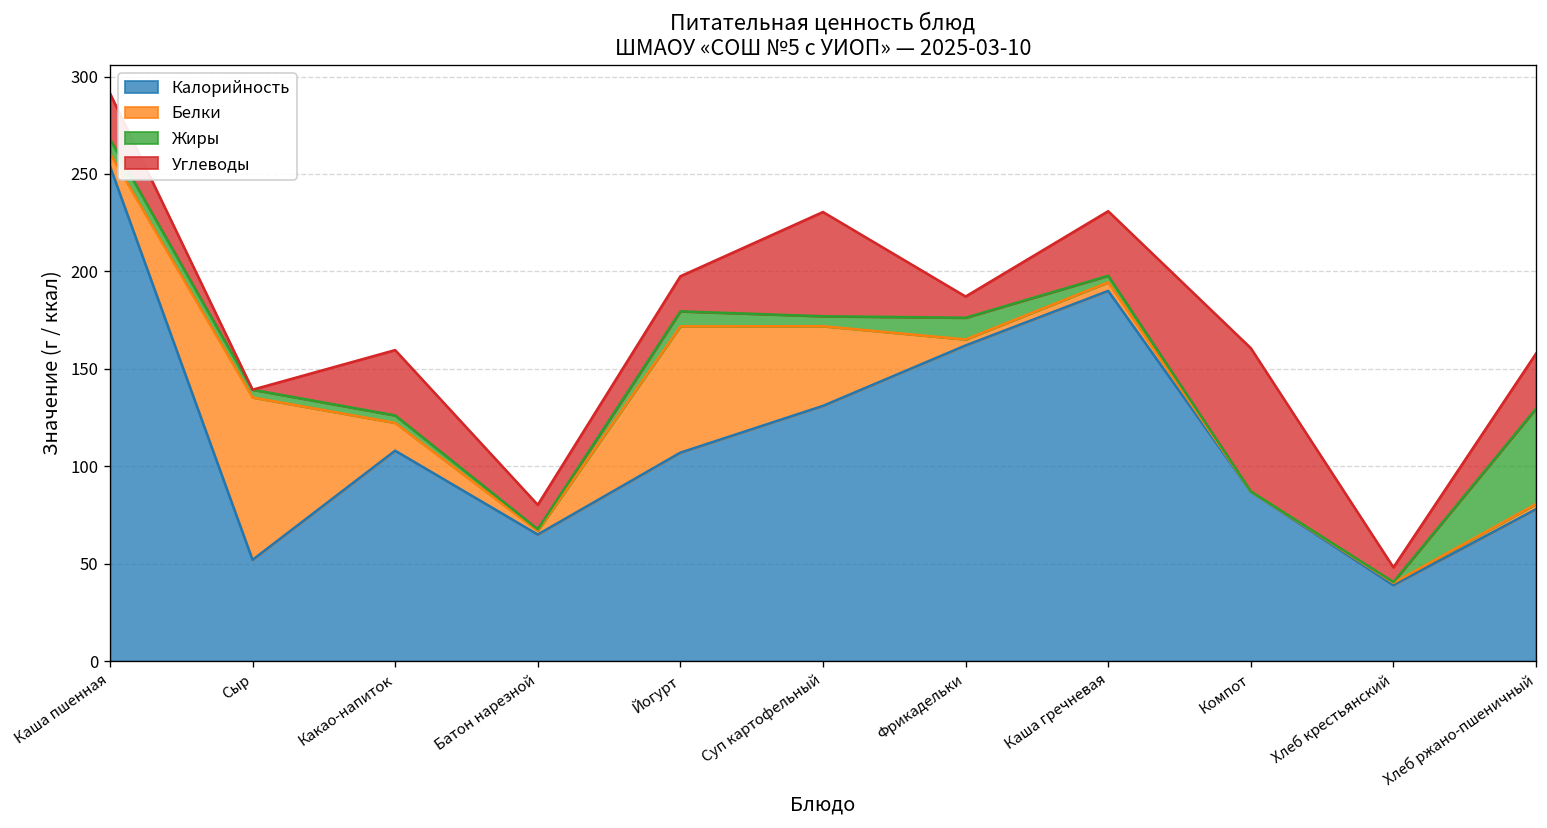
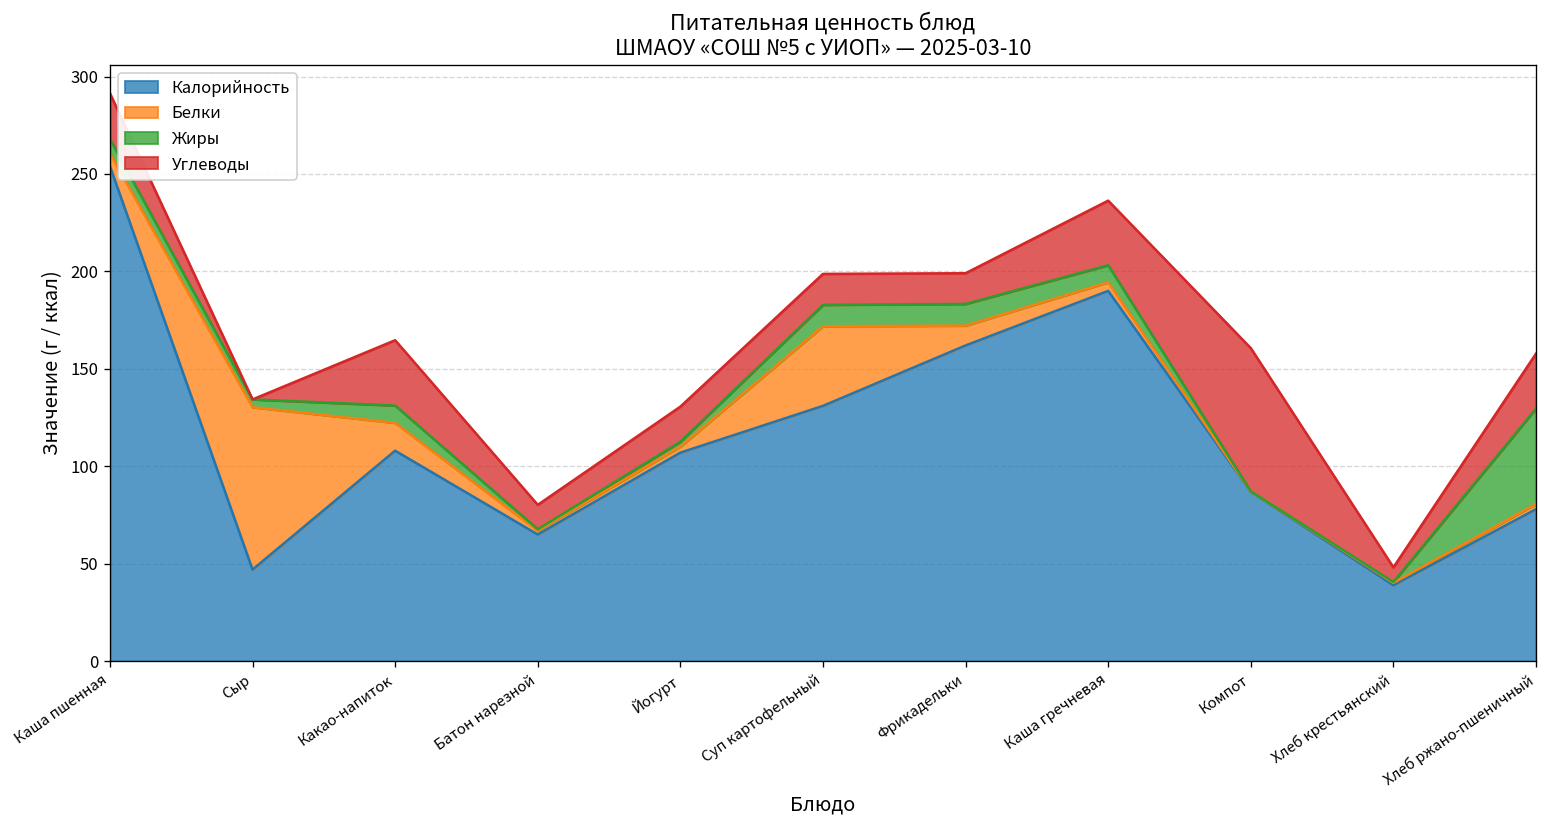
  {
    "Калорийность": {
      "Каша пшенная": 254,
-     "Сыр": 52,
+     "Сыр": 47,
      "Какао-напиток": 108,
      "Батон нарезной": 65,
      "Йогурт": 107,
      "Суп картофельный": 131,
      "Фрикадельки": 162,
      "Каша гречневая": 190,
      "Хлеб ржано-пшеничный": 78
    },
    "Белки": {
      "Каша пшенная": 7,
      "Сыр": 83,
      "Какао-напиток": 14,
-     "Йогурт": 65,
+     "Йогурт": 3,
      "Суп картофельный": 41,
-     "Фрикадельки": 3,
+     "Фрикадельки": 10,
      "Каша гречневая": 4,
      "Хлеб ржано-пшеничный": 3
    },
    "Жиры": {
      "Каша пшенная": 7,
-     "Какао-напиток": 4,
-     "Йогурт": 8,
-     "Суп картофельный": 5,
+     "Какао-напиток": 9,
+     "Йогурт": 3,
+     "Суп картофельный": 11,
      "Фрикадельки": 11,
-     "Каша гречневая": 3,
+     "Каша гречневая": 9,
      "Хлеб ржано-пшеничный": 49
    },
    "Углеводы": {
      "Каша пшенная": 24,
      "Какао-напиток": 34,
      "Батон нарезной": 13,
      "Йогурт": 18,
-     "Суп картофельный": 53,
-     "Фрикадельки": 11,
+     "Суп картофельный": 16,
+     "Фрикадельки": 16,
      "Каша гречневая": 33,
      "Компот": 74,
      "Хлеб крестьянский": 8,
      "Хлеб ржано-пшеничный": 28
    }
  }
